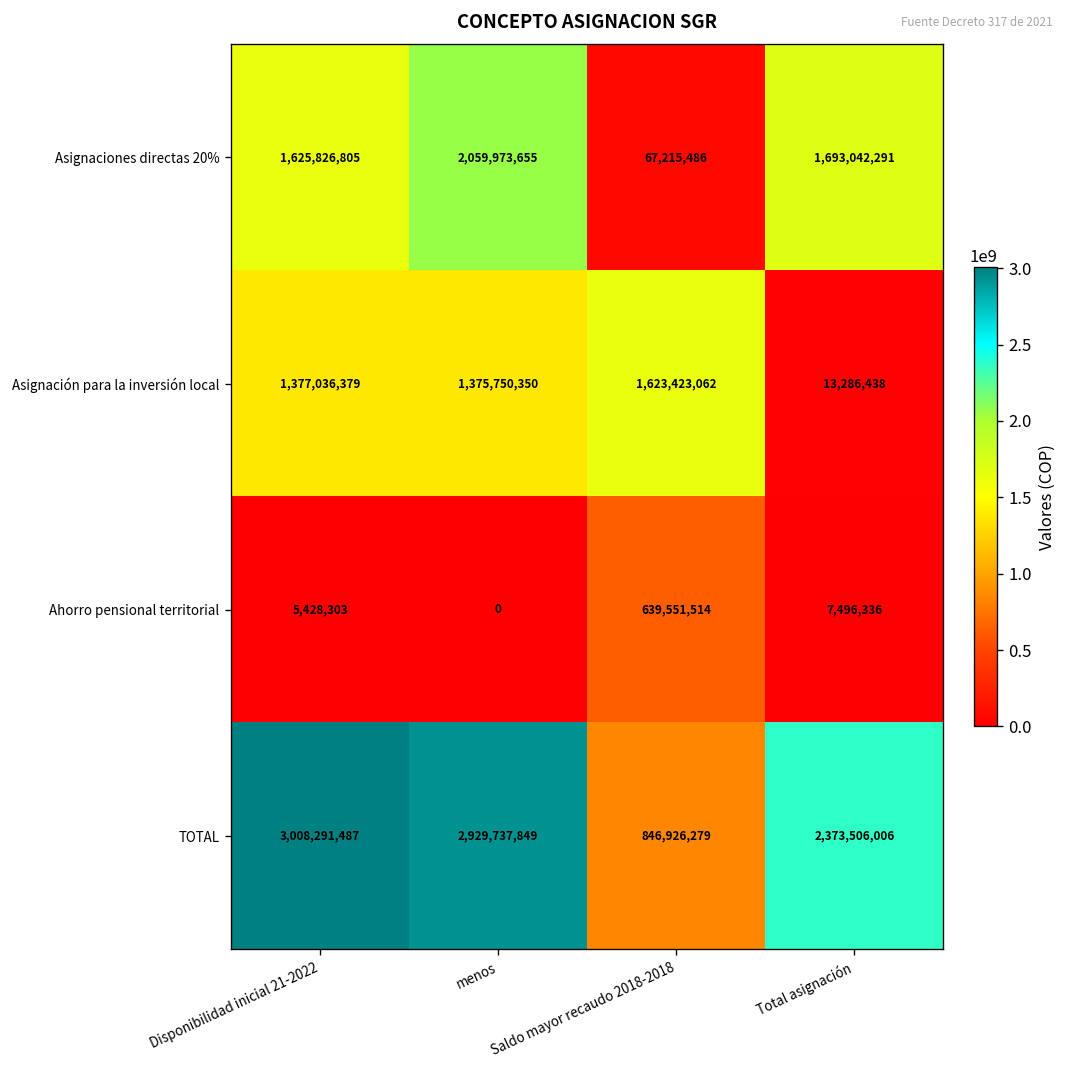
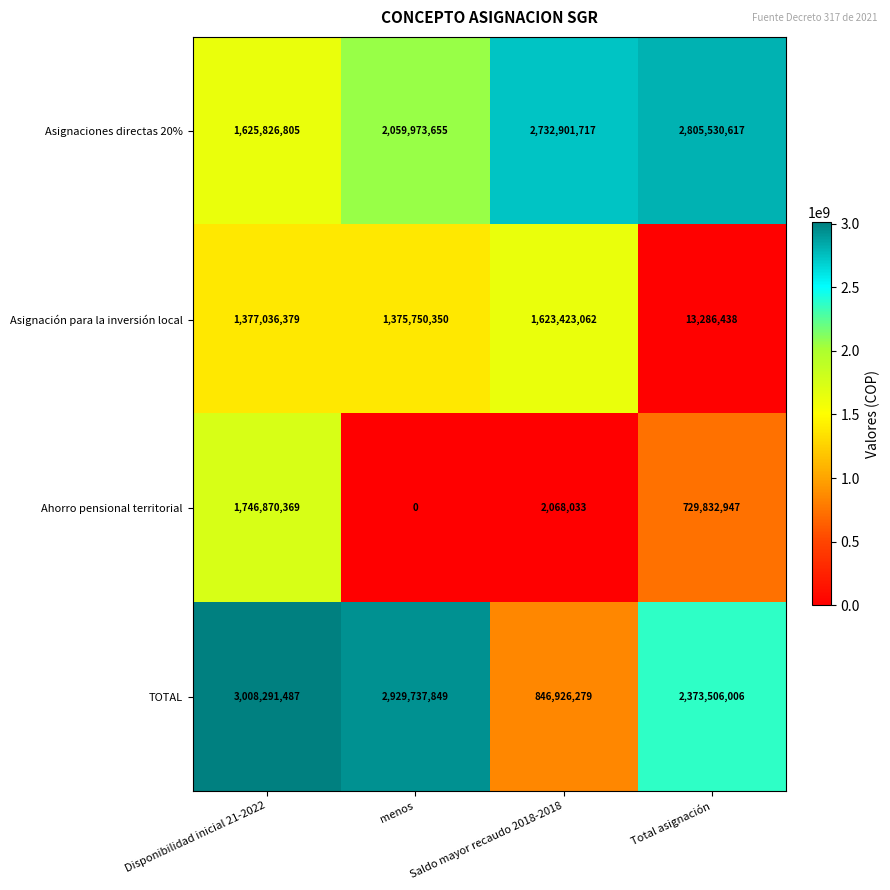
  {
    "Asignaciones directas 20%": {
      "Disponibilidad inicial 21-2022": "1,625,826,805",
      "menos": "2,059,973,655",
-     "Saldo mayor recaudo 2018-2018": "67,215,486",
-     "Total asignación": "1,693,042,291"
+     "Saldo mayor recaudo 2018-2018": "2,732,901,717",
+     "Total asignación": "2,805,530,617"
    },
    "Asignación para la inversión local": {
      "Disponibilidad inicial 21-2022": "1,377,036,379",
      "menos": "1,375,750,350",
      "Saldo mayor recaudo 2018-2018": "1,623,423,062",
      "Total asignación": "13,286,438"
    },
    "Ahorro pensional territorial": {
-     "Disponibilidad inicial 21-2022": "5,428,303",
+     "Disponibilidad inicial 21-2022": "1,746,870,369",
      "menos": "0",
-     "Saldo mayor recaudo 2018-2018": "639,551,514",
-     "Total asignación": "7,496,336"
+     "Saldo mayor recaudo 2018-2018": "2,068,033",
+     "Total asignación": "729,832,947"
    },
    "TOTAL": {
      "Disponibilidad inicial 21-2022": "3,008,291,487",
      "menos": "2,929,737,849",
      "Saldo mayor recaudo 2018-2018": "846,926,279",
      "Total asignación": "2,373,506,006"
    }
  }
